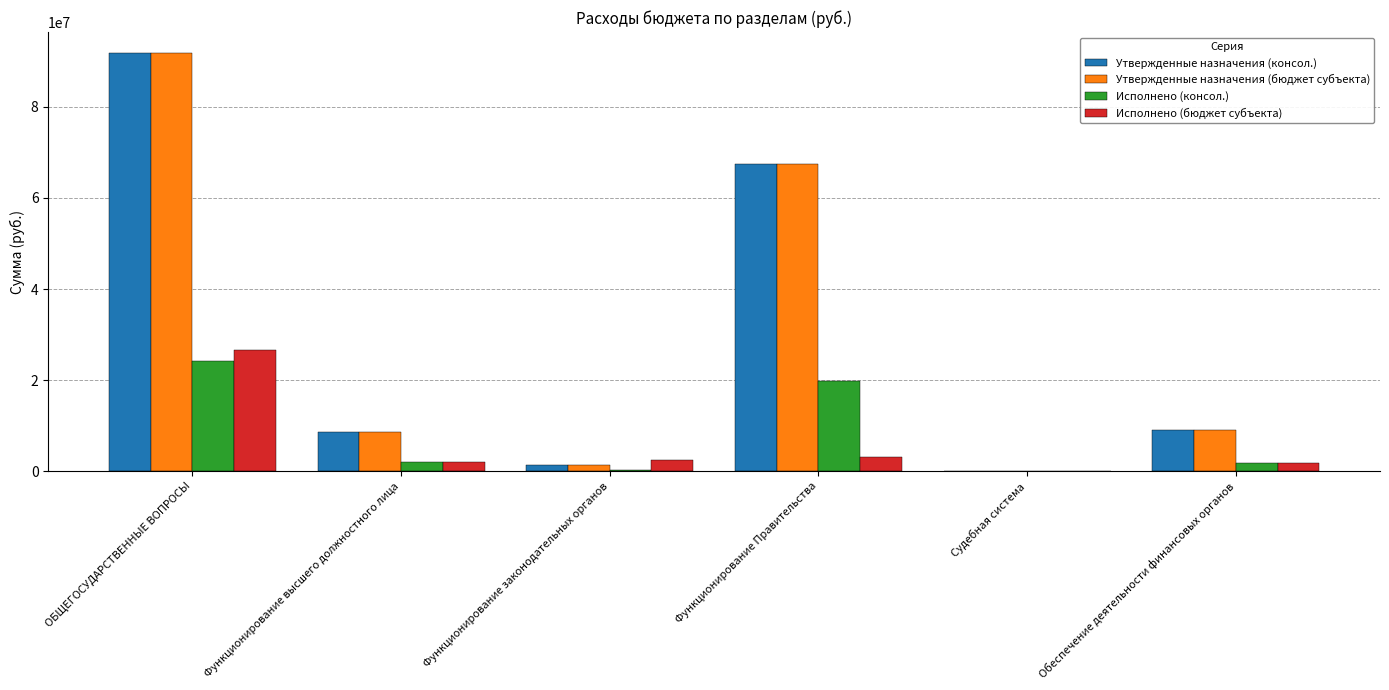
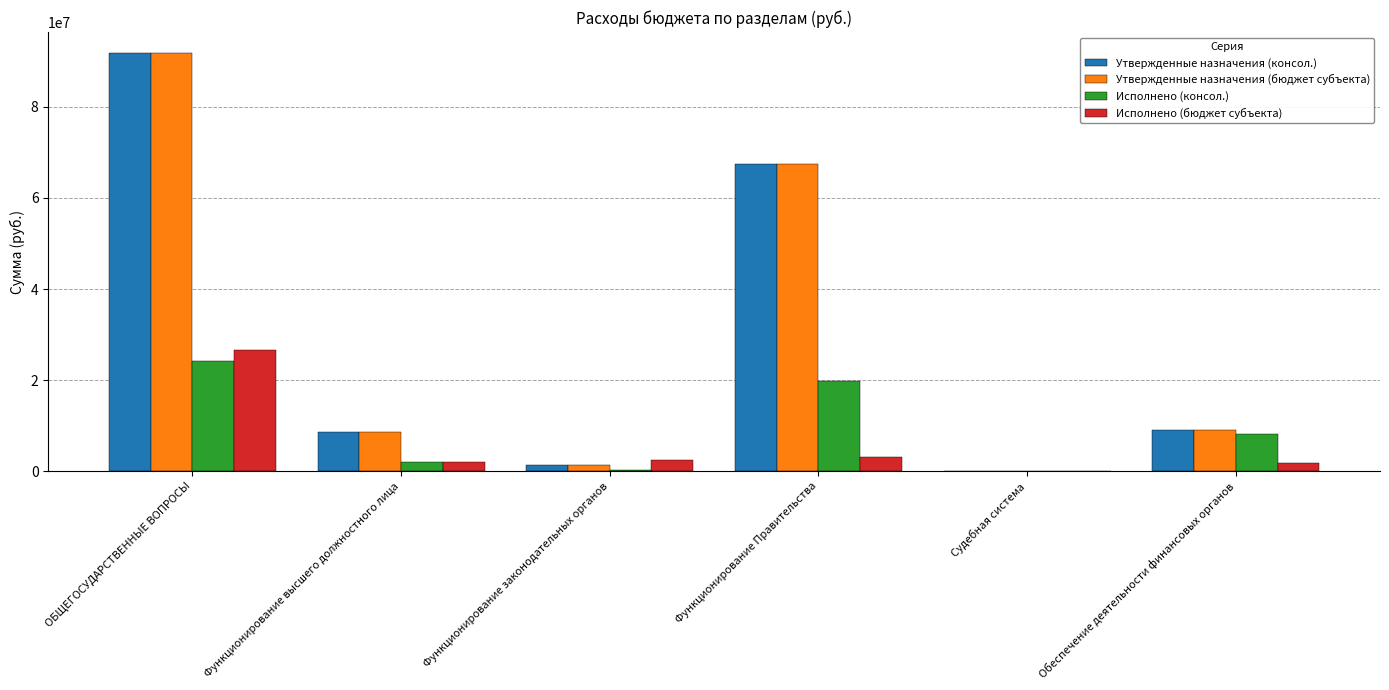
  {
    "Утвержденные назначения (консол.)": {
      "ОБЩЕГОСУДАРСТВЕННЫЕ ВОПРОСЫ": 92000000,
      "Функционирование высшего должностного лица": 9000000,
      "Функционирование законодательных органов": 1000000,
      "Функционирование Правительства": 67000000,
      "Обеспечение деятельности финансовых органов": 9000000
    },
    "Утвержденные назначения (бюджет субъекта)": {
      "ОБЩЕГОСУДАРСТВЕННЫЕ ВОПРОСЫ": 92000000,
      "Функционирование высшего должностного лица": 9000000,
      "Функционирование законодательных органов": 1000000,
      "Функционирование Правительства": 67000000,
      "Обеспечение деятельности финансовых органов": 9000000
    },
    "Исполнено (консол.)": {
      "ОБЩЕГОСУДАРСТВЕННЫЕ ВОПРОСЫ": 24000000,
      "Функционирование высшего должностного лица": 2000000,
      "Функционирование Правительства": 20000000,
      "Судебная система": 0,
-     "Обеспечение деятельности финансовых органов": 2000000
+     "Обеспечение деятельности финансовых органов": 8000000
    },
    "Исполнено (бюджет субъекта)": {
      "ОБЩЕГОСУДАРСТВЕННЫЕ ВОПРОСЫ": 27000000,
      "Функционирование высшего должностного лица": 2000000,
      "Функционирование законодательных органов": 3000000,
      "Функционирование Правительства": 3000000,
      "Судебная система": 0,
      "Обеспечение деятельности финансовых органов": 2000000
    }
  }
